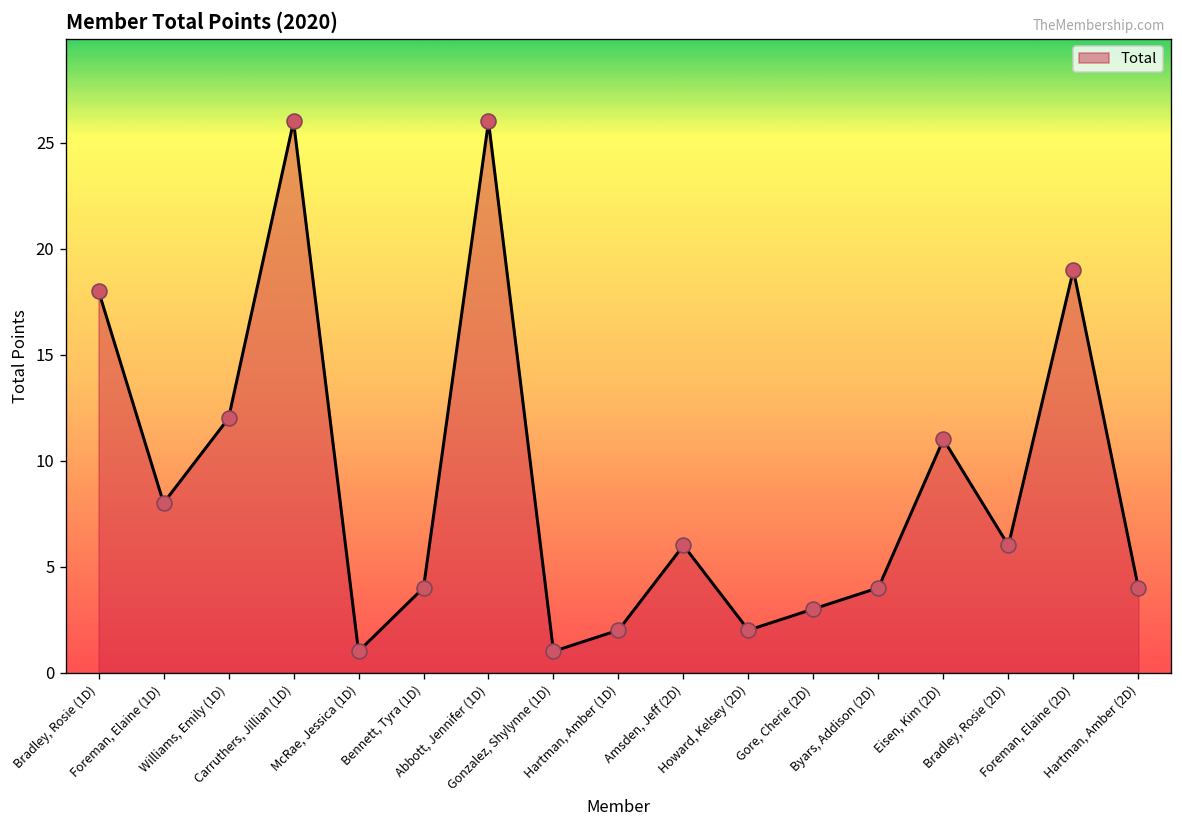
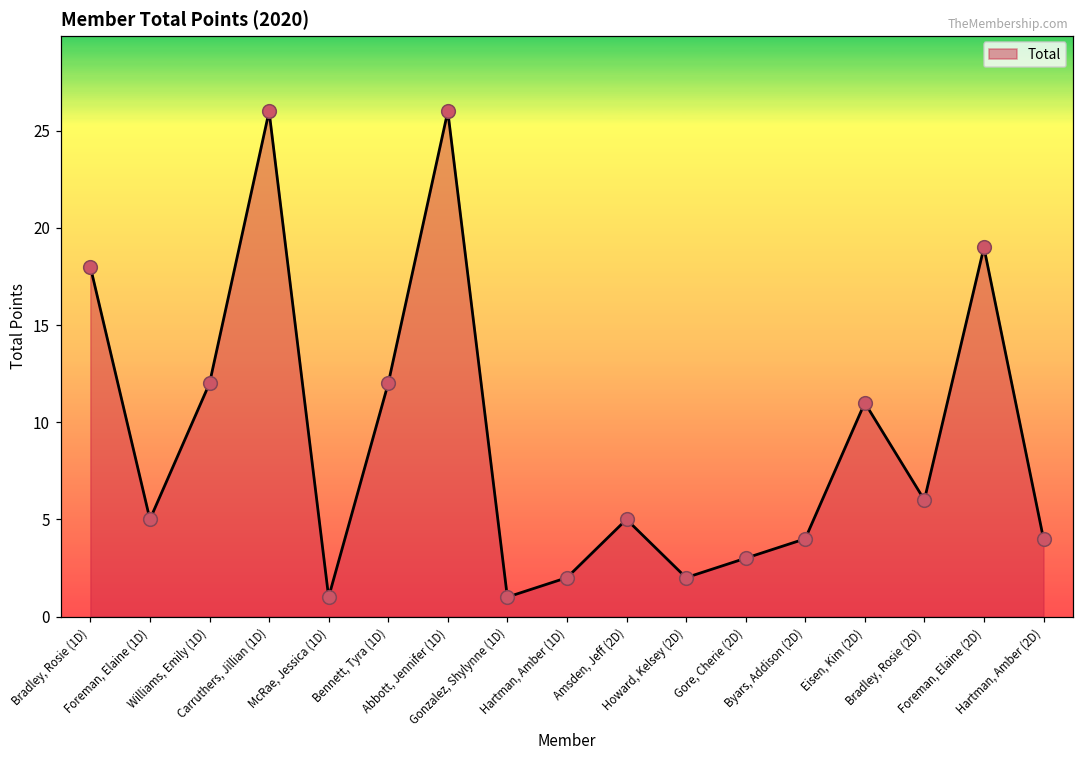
  {
    "Bradley, Rosie (1D)": 18,
-   "Foreman, Elaine (1D)": 8,
+   "Foreman, Elaine (1D)": 5,
    "Williams, Emily (1D)": 12,
    "Carruthers, Jillian (1D)": 26,
    "McRae, Jessica (1D)": 1,
-   "Bennett, Tyra (1D)": 4,
+   "Bennett, Tyra (1D)": 12,
    "Abbott, Jennifer (1D)": 26,
    "Gonzalez, Shylynne (1D)": 1,
    "Hartman, Amber (1D)": 2,
-   "Amsden, Jeff (2D)": 6,
+   "Amsden, Jeff (2D)": 5,
    "Howard, Kelsey (2D)": 2,
    "Gore, Cherie (2D)": 3,
    "Byars, Addison (2D)": 4,
    "Eisen, Kim (2D)": 11,
    "Bradley, Rosie (2D)": 6,
    "Foreman, Elaine (2D)": 19,
    "Hartman, Amber (2D)": 4
  }
